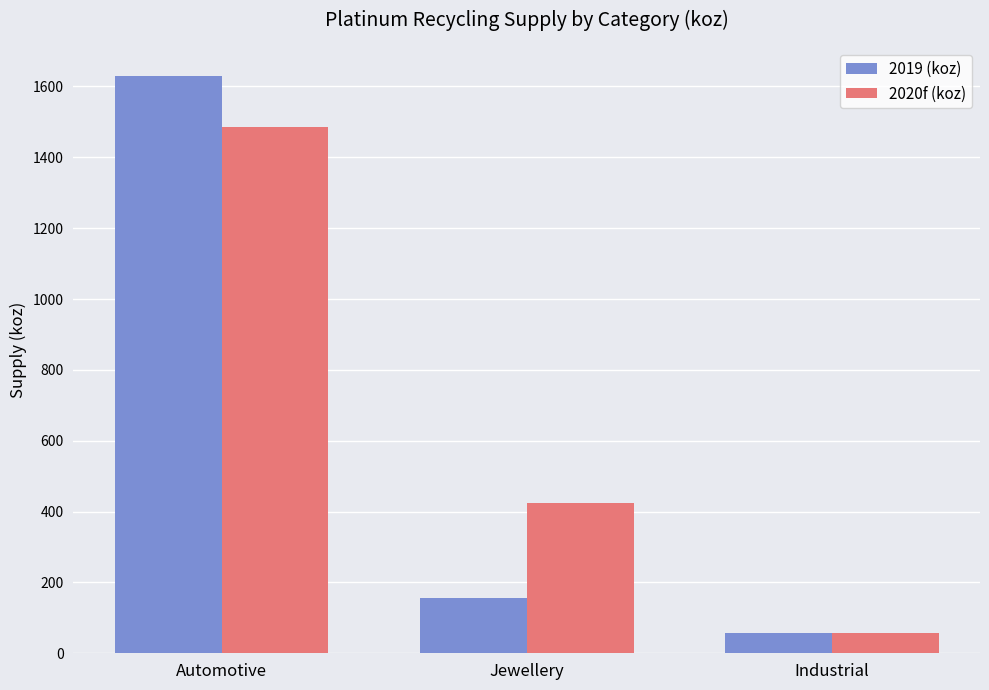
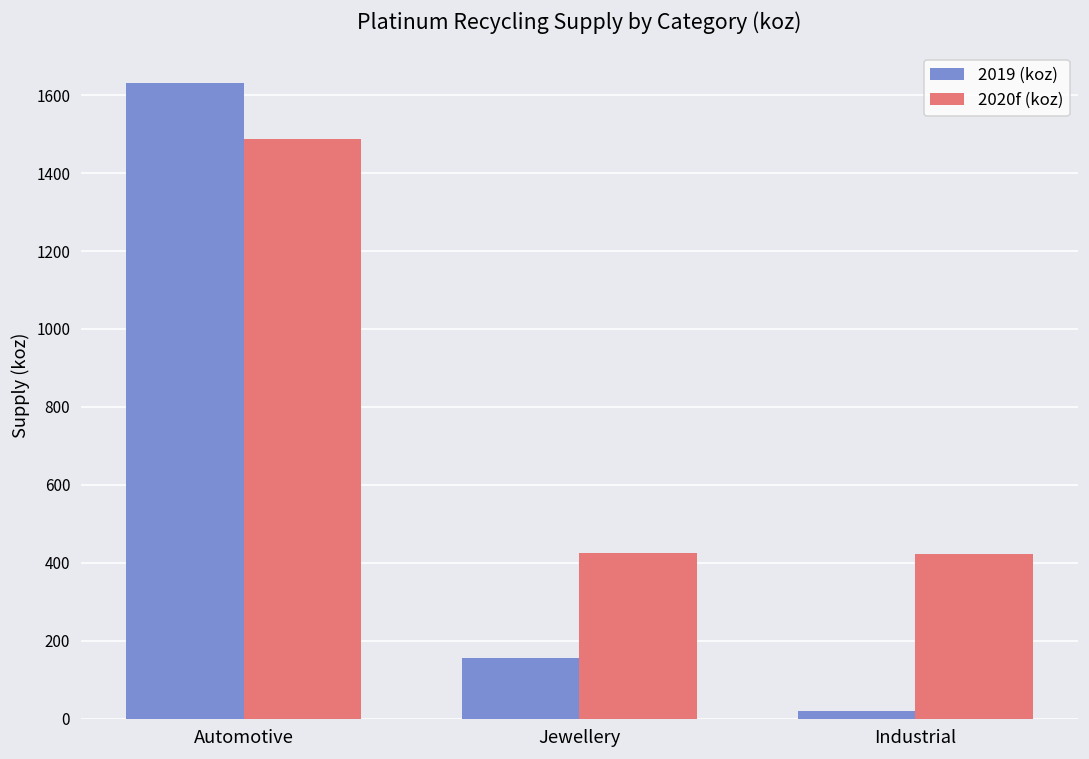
  {
    "2019 (koz)": {
      "Automotive": 1630,
      "Jewellery": 160,
-     "Industrial": 60
+     "Industrial": 20
    },
    "2020f (koz)": {
      "Automotive": 1490,
      "Jewellery": 420,
-     "Industrial": 60
+     "Industrial": 420
    }
  }
